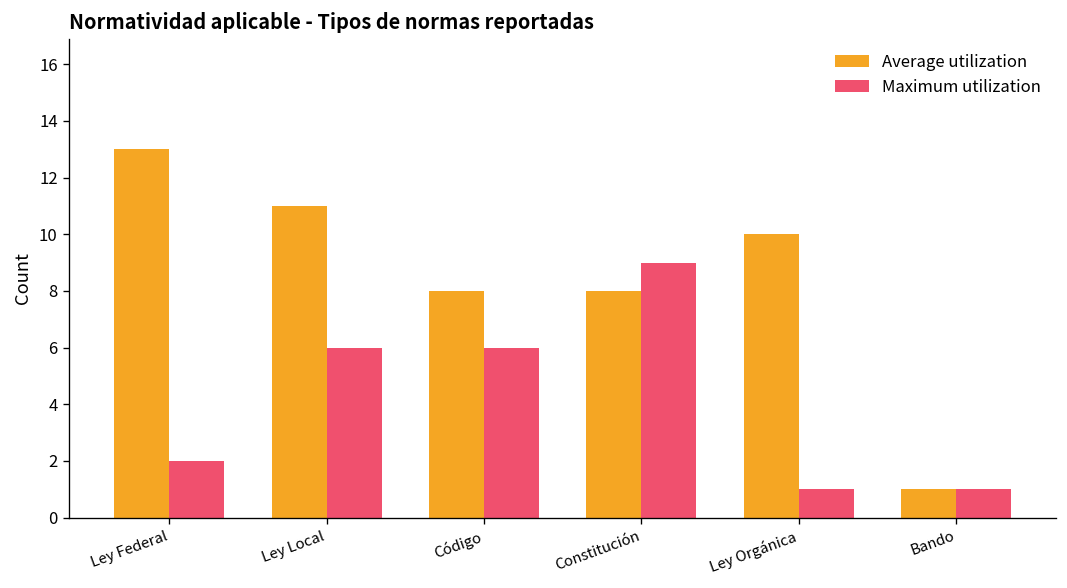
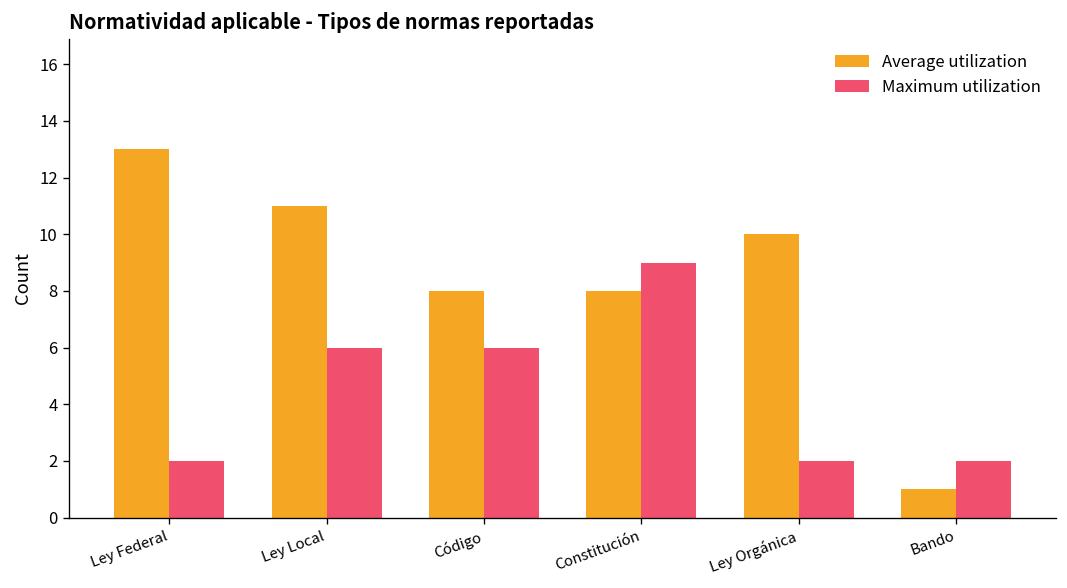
  {
    "Average utilization": {
      "Ley Federal": 13,
      "Ley Local": 11,
      "Código": 8,
      "Constitución": 8,
      "Ley Orgánica": 10,
      "Bando": 1
    },
    "Maximum utilization": {
      "Ley Federal": 2,
      "Ley Local": 6,
      "Código": 6,
      "Constitución": 9,
-     "Ley Orgánica": 1,
-     "Bando": 1
+     "Ley Orgánica": 2,
+     "Bando": 2
    }
  }
